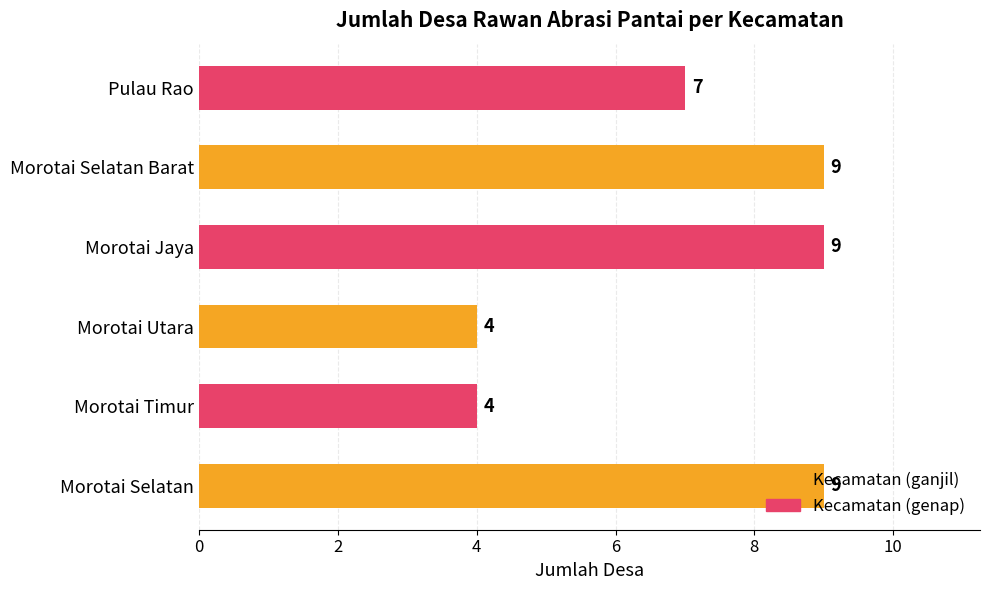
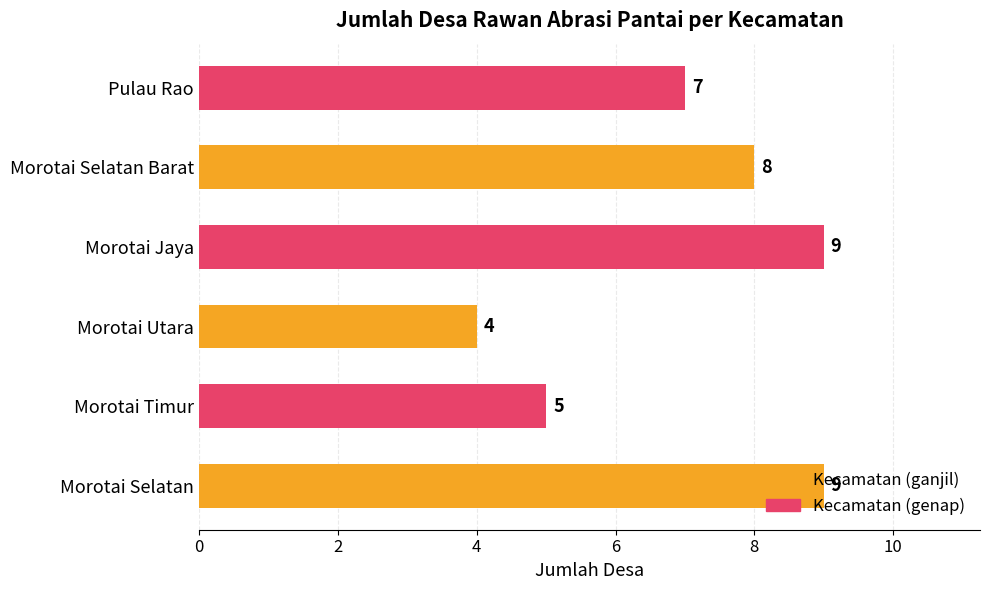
  {
    "Pulau Rao": 7,
-   "Morotai Selatan Barat": 9,
+   "Morotai Selatan Barat": 8,
    "Morotai Jaya": 9,
    "Morotai Utara": 4,
-   "Morotai Timur": 4,
+   "Morotai Timur": 5,
    "Morotai Selatan": 9
  }
